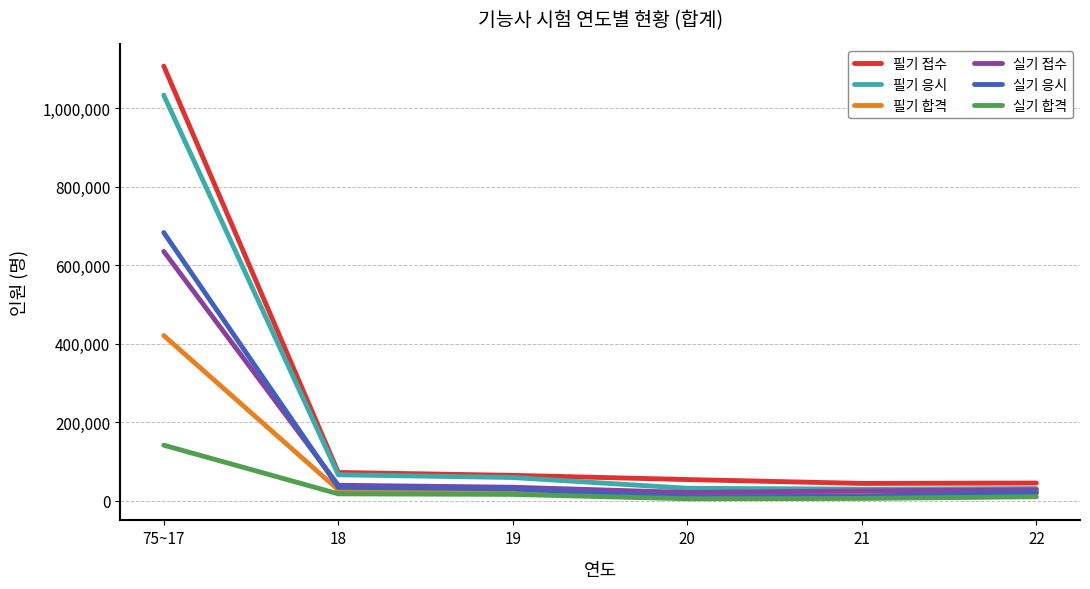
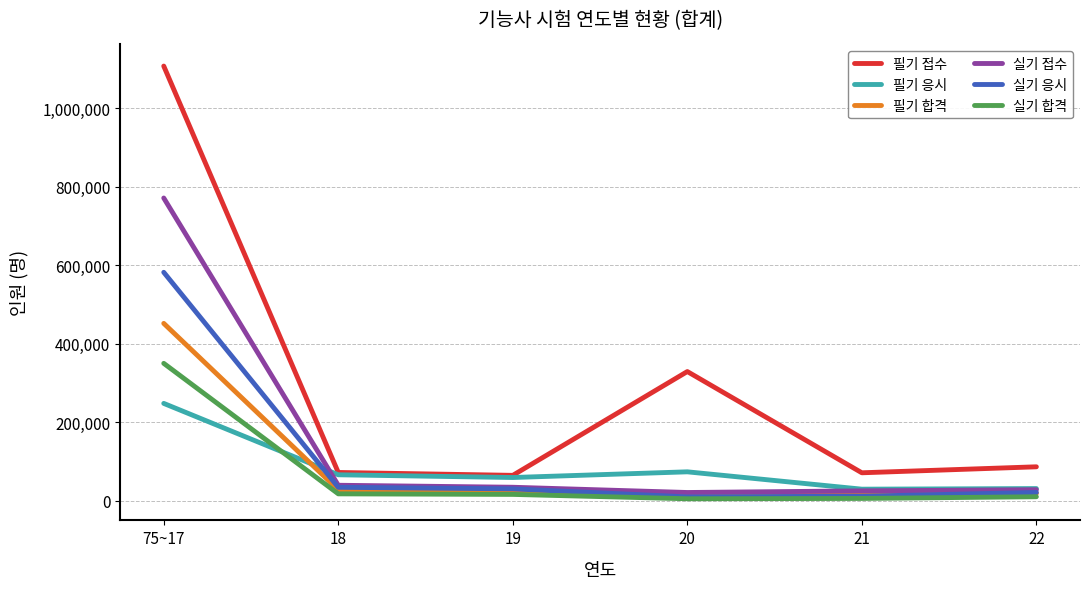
  {
    "필기 접수": {
      "75~17": "1,110,000",
-     "20": "50,000",
-     "21": "40,000",
-     "22": "50,000"
+     "20": "330,000",
+     "21": "70,000",
+     "22": "90,000"
    },
    "필기 응시": {
-     "75~17": "1,030,000",
-     "20": "30,000"
+     "75~17": "250,000",
+     "20": "70,000"
    },
    "필기 합격": {
-     "75~17": "420,000"
+     "75~17": "450,000"
    },
    "실기 접수": {
-     "75~17": "640,000"
+     "75~17": "770,000"
    },
    "실기 응시": {
-     "75~17": "680,000"
+     "75~17": "580,000"
    },
    "실기 합격": {
-     "75~17": "140,000",
+     "75~17": "350,000",
      "18": "20,000",
      "19": "20,000",
      "22": "10,000"
    }
  }
